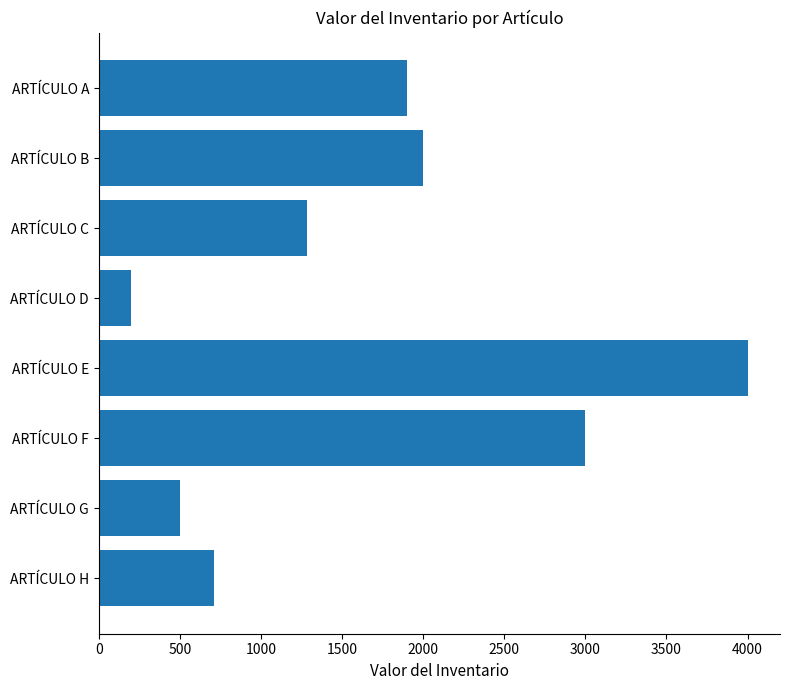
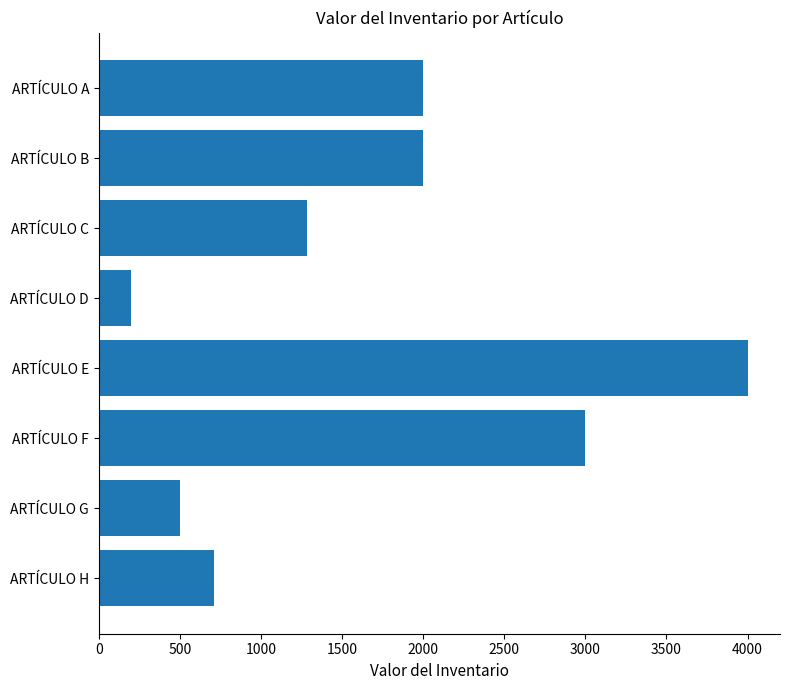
  {
-   "ARTÍCULO A": 1900,
+   "ARTÍCULO A": 2000,
    "ARTÍCULO B": 2000,
    "ARTÍCULO C": 1290,
    "ARTÍCULO D": 200,
    "ARTÍCULO E": 4000,
    "ARTÍCULO F": 3000,
    "ARTÍCULO G": 500,
    "ARTÍCULO H": 710
  }
